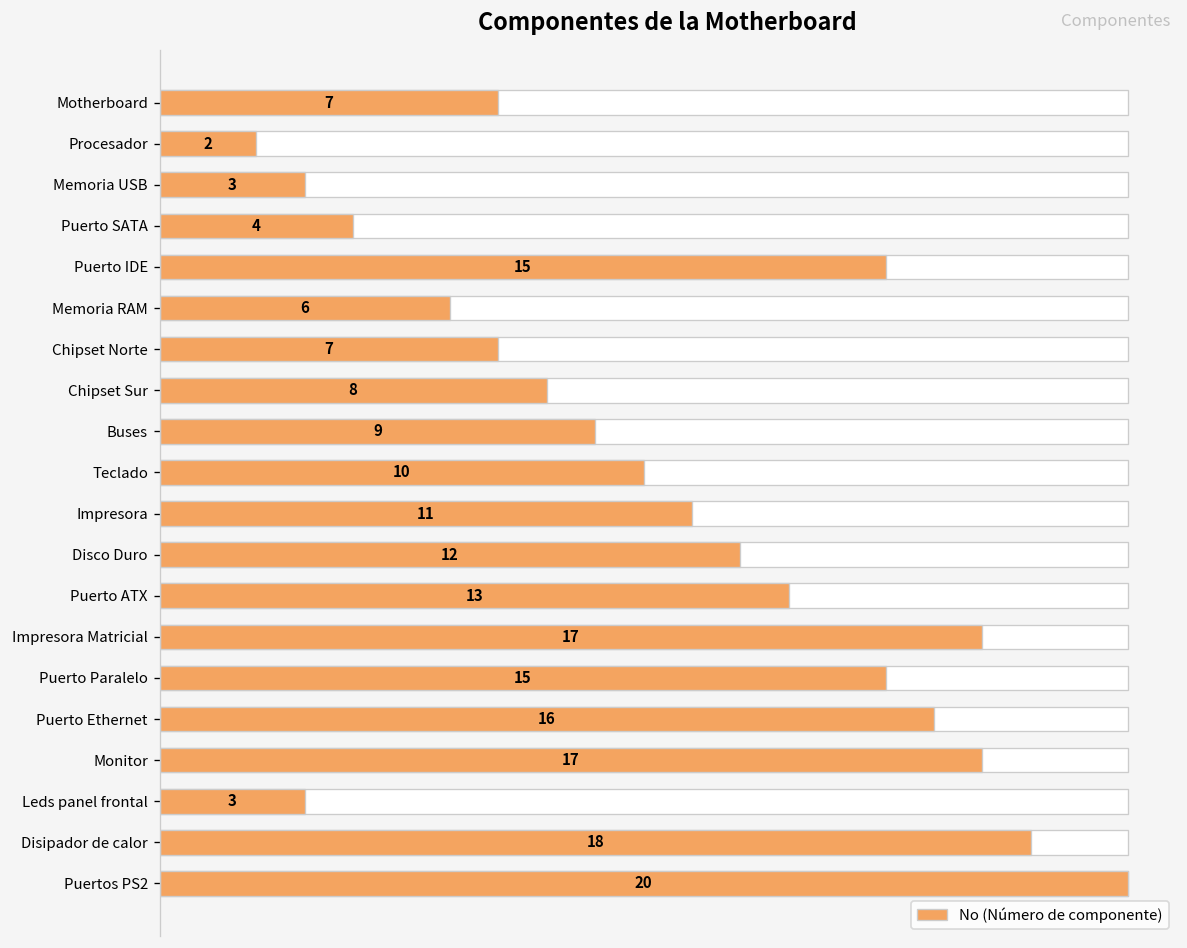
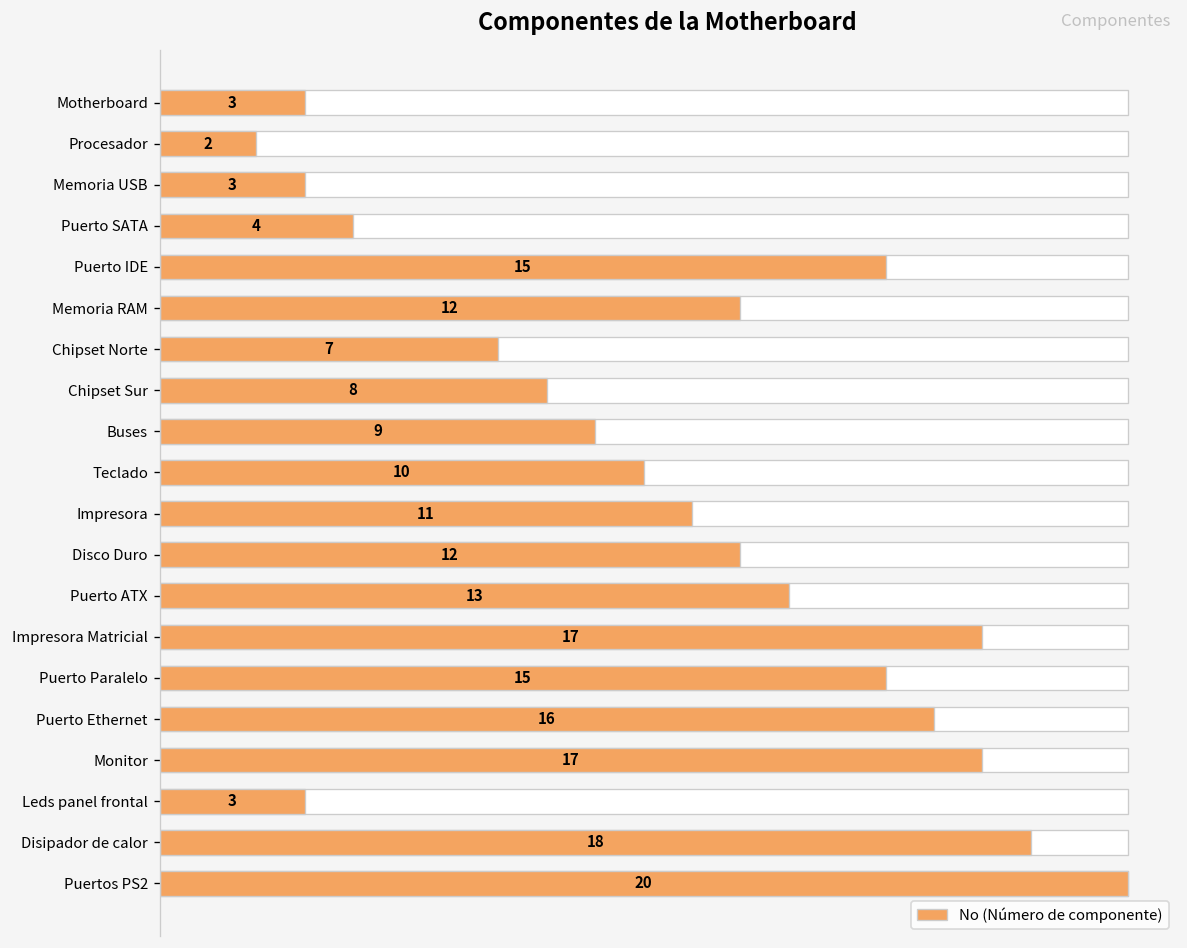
  {
    "No (Número de componente)": {
-     "Motherboard": 7,
-     "Memoria RAM": 6,
+     "Motherboard": 3,
+     "Memoria RAM": 12,
      "Puertos PS2": 20
    }
  }
